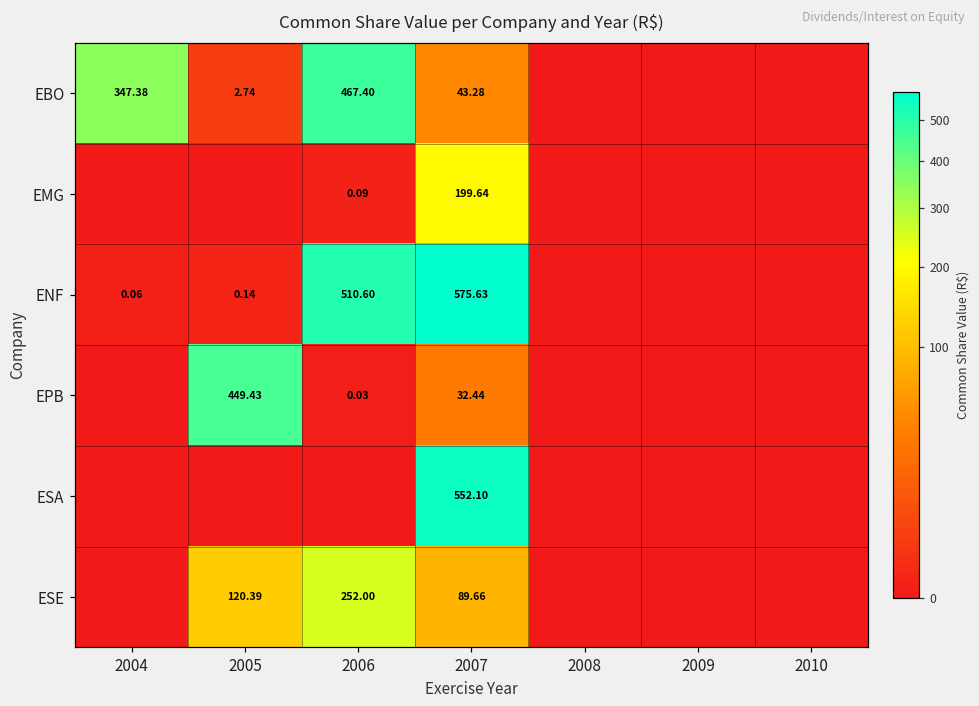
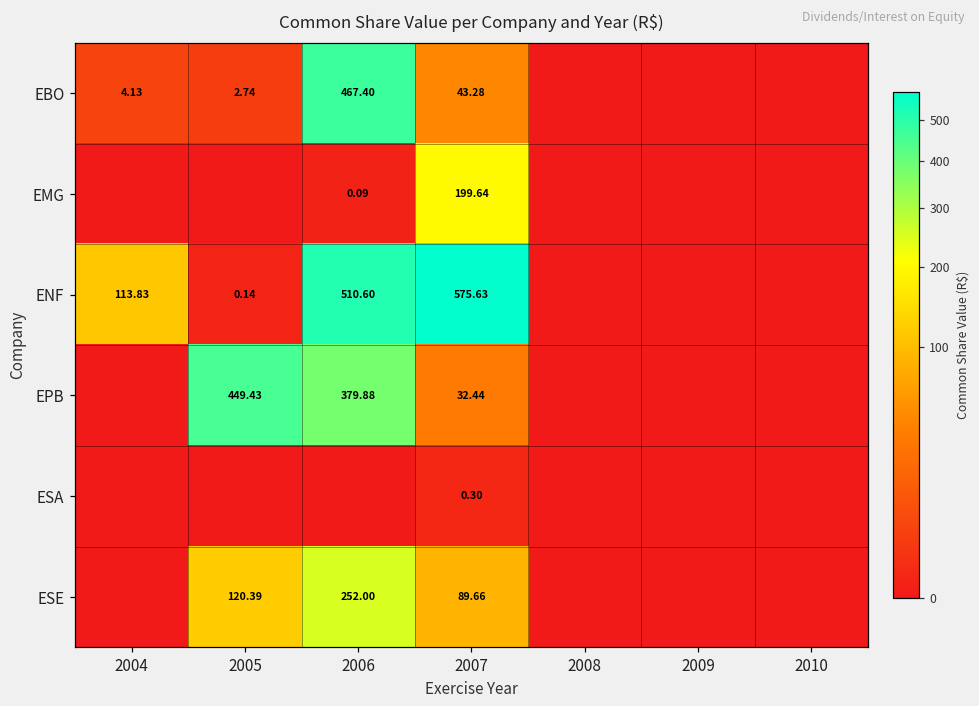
  {
    "EBO": {
-     "2004": 347.38,
+     "2004": 4.13,
      "2005": 2.74,
      "2006": 467.40,
      "2007": 43.28
    },
    "EMG": {
      "2006": 0.09,
      "2007": 199.64
    },
    "ENF": {
-     "2004": 0.06,
+     "2004": 113.83,
      "2005": 0.14,
      "2006": 510.60,
      "2007": 575.63
    },
    "EPB": {
      "2005": 449.43,
-     "2006": 0.03,
+     "2006": 379.88,
      "2007": 32.44
    },
    "ESA": {
-     "2007": 552.10
+     "2007": 0.30
    },
    "ESE": {
      "2005": 120.39,
      "2006": 252.00,
      "2007": 89.66
    }
  }
